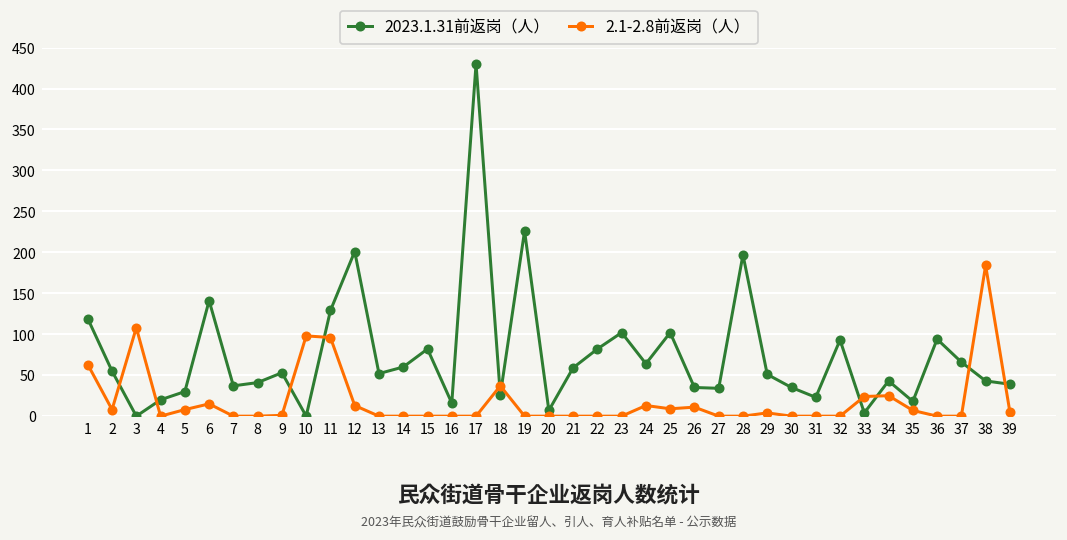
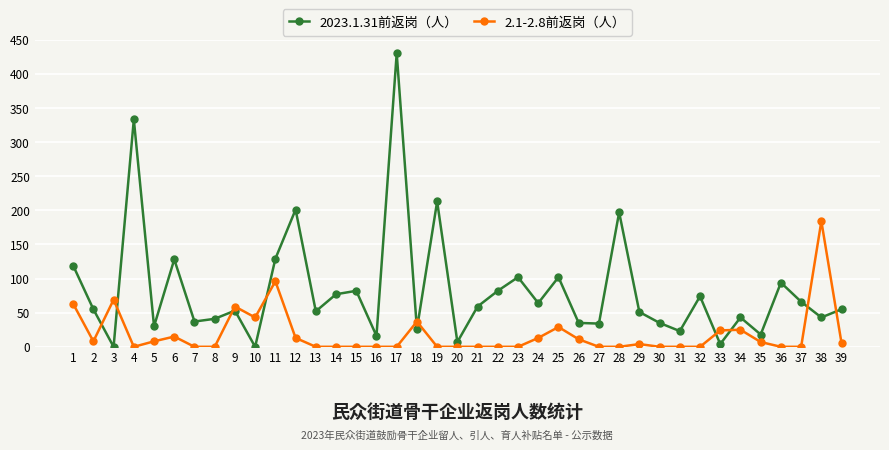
  {
    "2023.1.31前返岗（人）": {
      "1": 120,
      "2": 60,
      "3": 0,
-     "4": 20,
+     "4": 330,
      "5": 30,
-     "6": 140,
+     "6": 130,
      "7": 40,
      "8": 40,
      "9": 50,
      "10": 0,
      "11": 130,
      "12": 200,
      "13": 50,
-     "14": 60,
+     "14": 80,
      "15": 80,
      "16": 20,
      "17": 430,
      "18": 30,
-     "19": 230,
+     "19": 210,
      "20": 10,
      "21": 60,
      "22": 80,
      "23": 100,
      "24": 60,
      "25": 100,
      "26": 40,
      "27": 30,
      "28": 200,
      "29": 50,
      "30": 40,
      "31": 20,
-     "32": 90,
+     "32": 70,
      "33": 0,
      "34": 40,
      "35": 20,
      "36": 90,
      "37": 70,
      "38": 40,
-     "39": 40
+     "39": 60
    },
    "2.1-2.8前返岗（人）": {
      "1": 60,
      "2": 10,
-     "3": 110,
+     "3": 70,
      "4": 0,
      "5": 10,
      "6": 20,
      "7": 0,
      "8": 0,
-     "9": 0,
-     "10": 100,
+     "9": 60,
+     "10": 40,
      "11": 100,
      "12": 10,
      "13": 0,
      "14": 0,
      "15": 0,
      "16": 0,
      "17": 0,
      "18": 40,
      "19": 0,
      "20": 0,
      "21": 0,
      "22": 0,
      "23": 0,
      "24": 10,
-     "25": 10,
+     "25": 30,
      "26": 10,
      "27": 0,
      "28": 0,
      "29": 0,
      "30": 0,
      "31": 0,
      "32": 0,
      "33": 20,
      "34": 30,
      "35": 10,
      "36": 0,
      "37": 0,
      "38": 180,
      "39": 10
    }
  }
